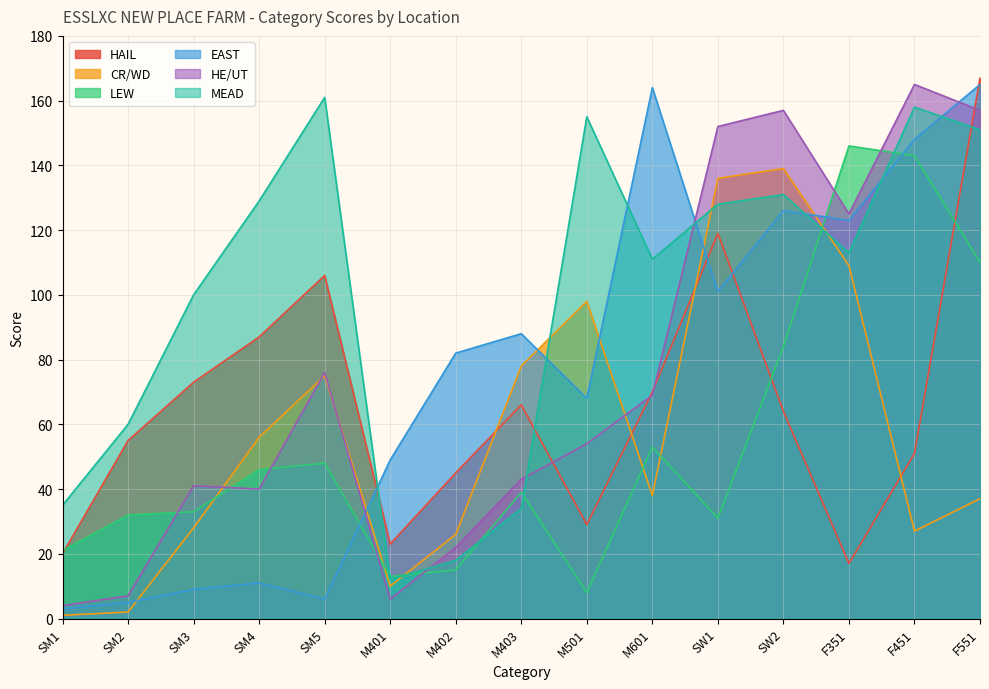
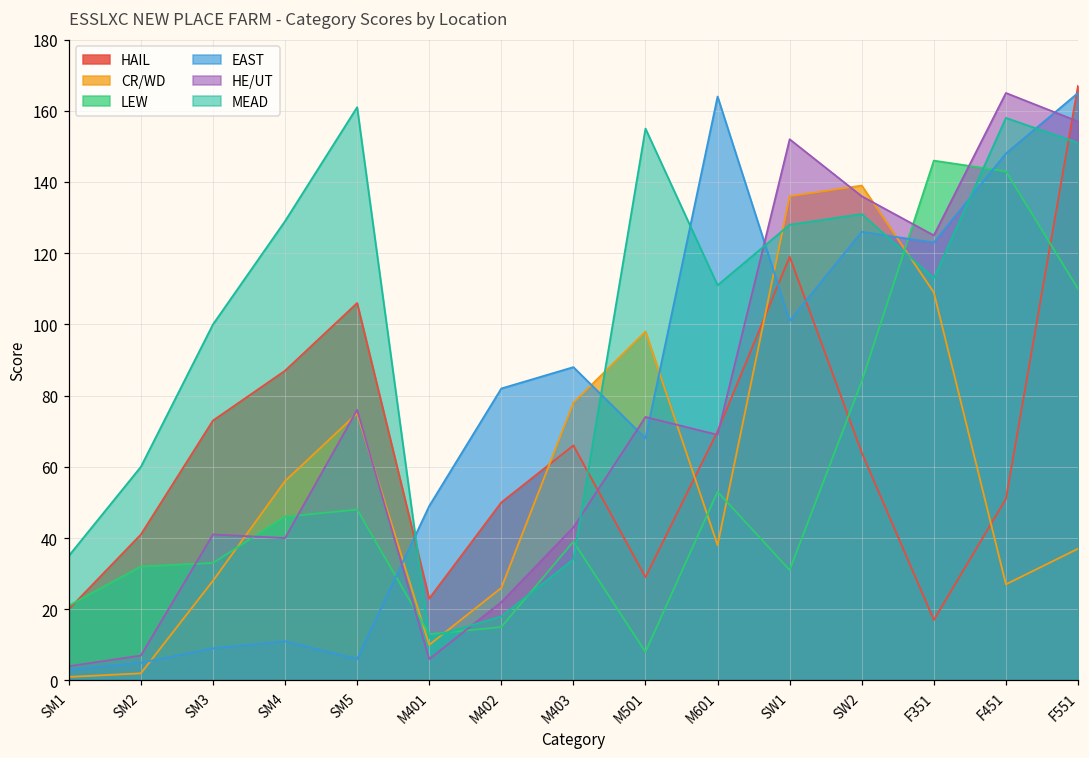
  {
    "HAIL": {
      "SM1": 20,
-     "SM2": 55,
+     "SM2": 41,
      "SM3": 73,
      "SM4": 87,
      "SM5": 106,
      "M401": 23,
-     "M402": 45,
+     "M402": 50,
      "M403": 66,
      "M501": 29,
      "M601": 70,
      "SW1": 119,
      "SW2": 64,
      "F351": 17,
      "F451": 51,
      "F551": 167
    },
    "CR/WD": {
      "SM1": 1,
      "SM2": 2,
      "SM3": 28,
      "SM4": 56,
      "SM5": 75,
      "M401": 10,
      "M402": 26,
      "M403": 78,
      "M501": 98,
      "M601": 38,
      "SW1": 136,
      "SW2": 139,
      "F351": 109,
      "F451": 27,
      "F551": 37
    },
    "EAST": {
      "SM1": 3,
      "SM2": 5,
      "SM3": 9,
      "SM4": 11,
      "SM5": 6,
      "M401": 49,
      "M402": 82,
      "M403": 88,
      "M501": 68,
      "M601": 164,
      "SW1": 101,
      "SW2": 126,
      "F351": 123,
      "F451": 148,
      "F551": 165
    },
    "HE/UT": {
      "SM1": 4,
      "SM2": 7,
      "SM3": 41,
      "SM4": 40,
      "SM5": 76,
      "M401": 6,
      "M402": 22,
      "M403": 43,
-     "M501": 54,
+     "M501": 74,
      "M601": 69,
      "SW1": 152,
-     "SW2": 157,
+     "SW2": 136,
      "F351": 125,
      "F451": 165,
      "F551": 157
    }
  }
